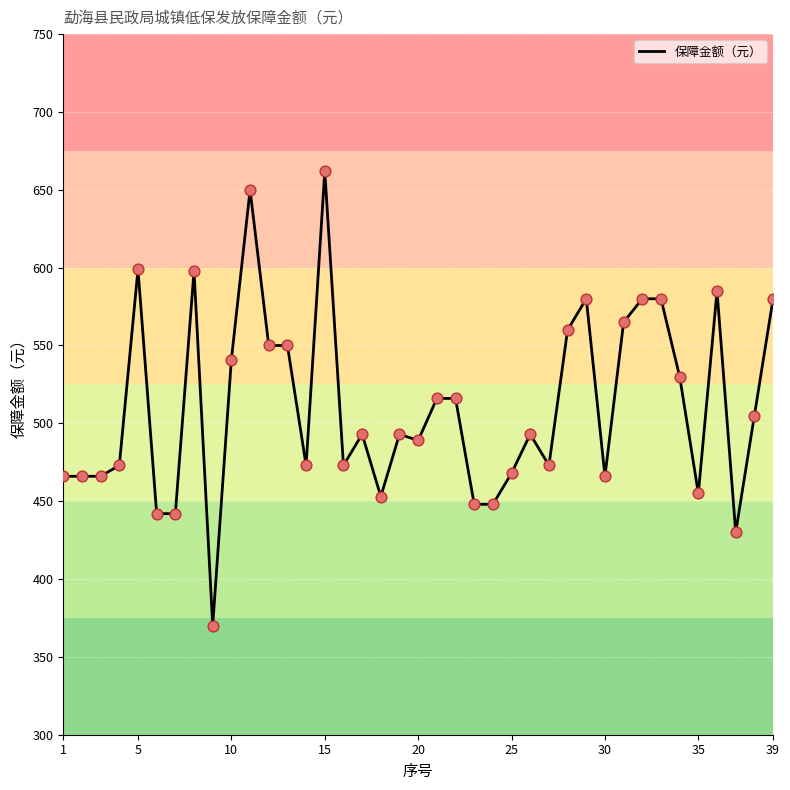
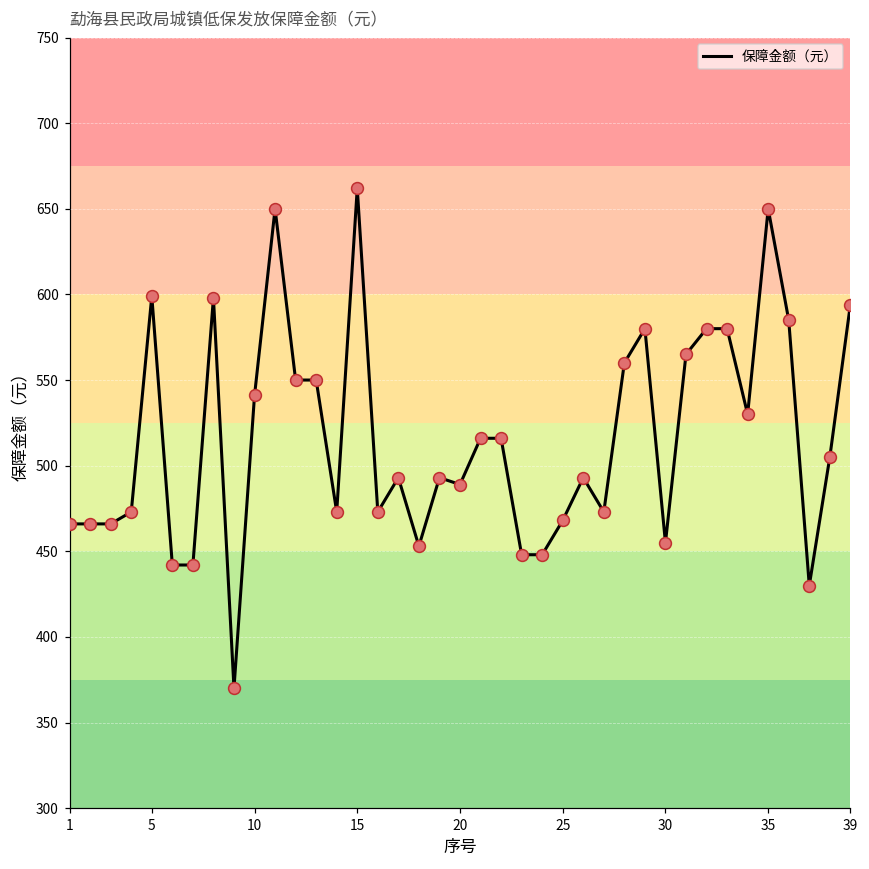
  {
    "1": 466,
    "5": 599,
    "10": 541,
    "15": 662,
    "20": 489,
    "25": 468,
-   "30": 466,
-   "35": 455,
-   "39": 580
+   "30": 455,
+   "35": 650,
+   "39": 594
  }
